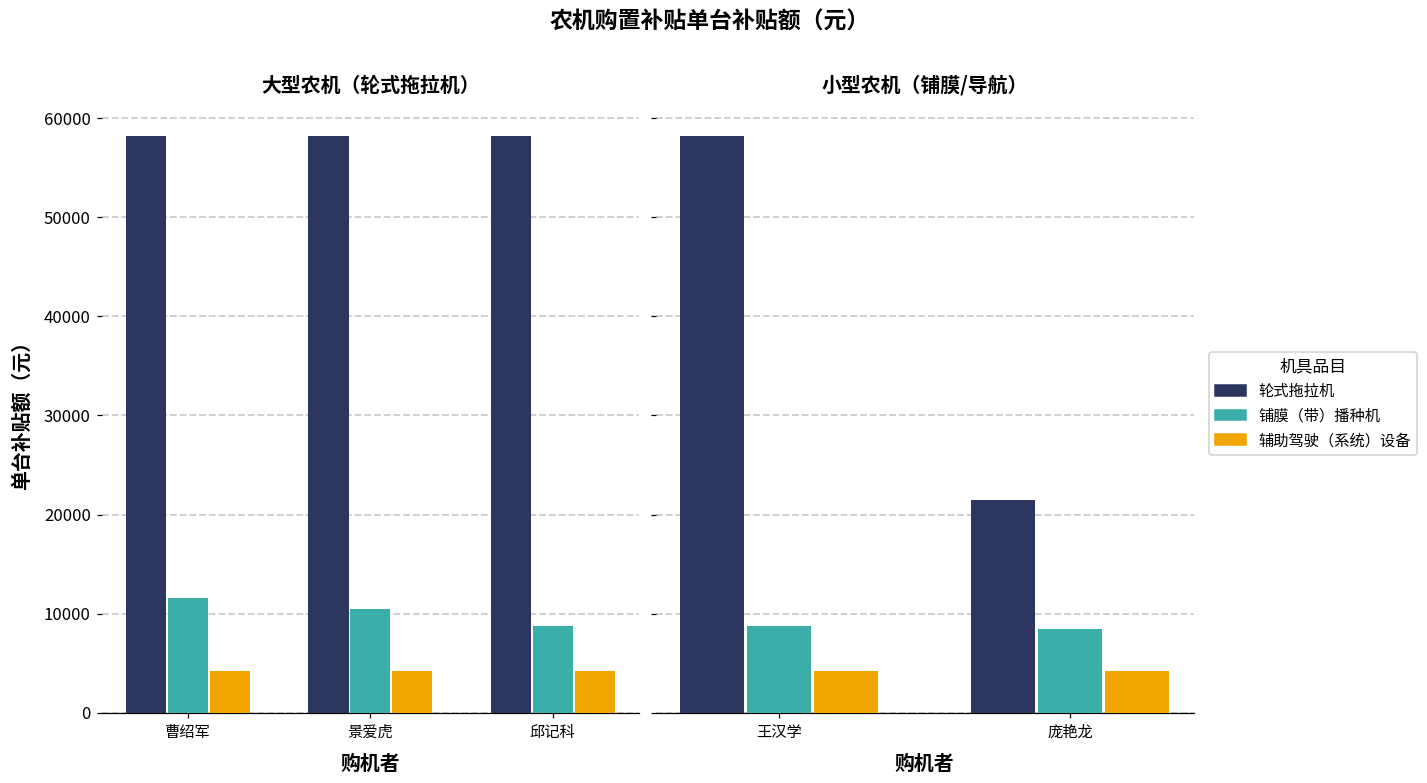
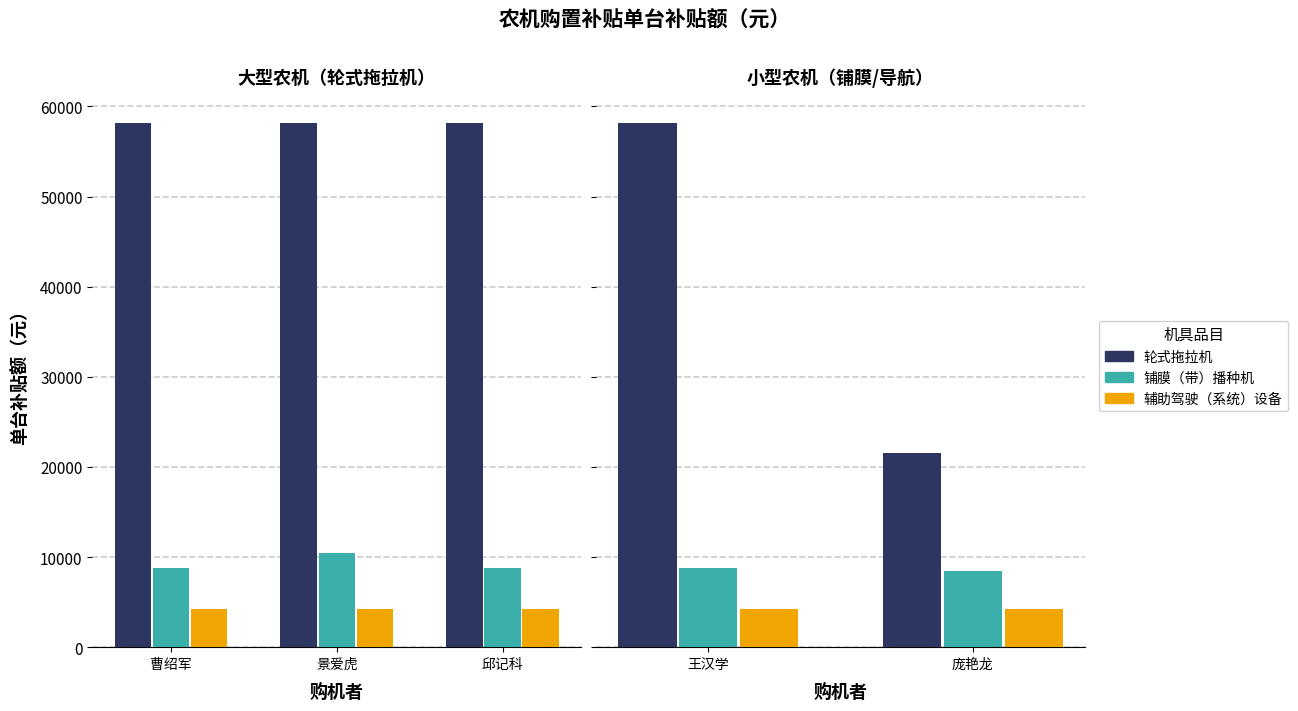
  {
    "大型农机（轮式拖拉机）": {
      "轮式拖拉机": {
        "曹绍军": 58000,
        "景爱虎": 58000,
        "邱记科": 58000
      },
      "铺膜（带）播种机": {
-       "曹绍军": 12000,
+       "曹绍军": 9000,
        "景爱虎": 10000,
        "邱记科": 9000
      },
      "辅助驾驶（系统）设备": {
        "曹绍军": 4000,
        "景爱虎": 4000,
        "邱记科": 4000
      }
    }
  }
